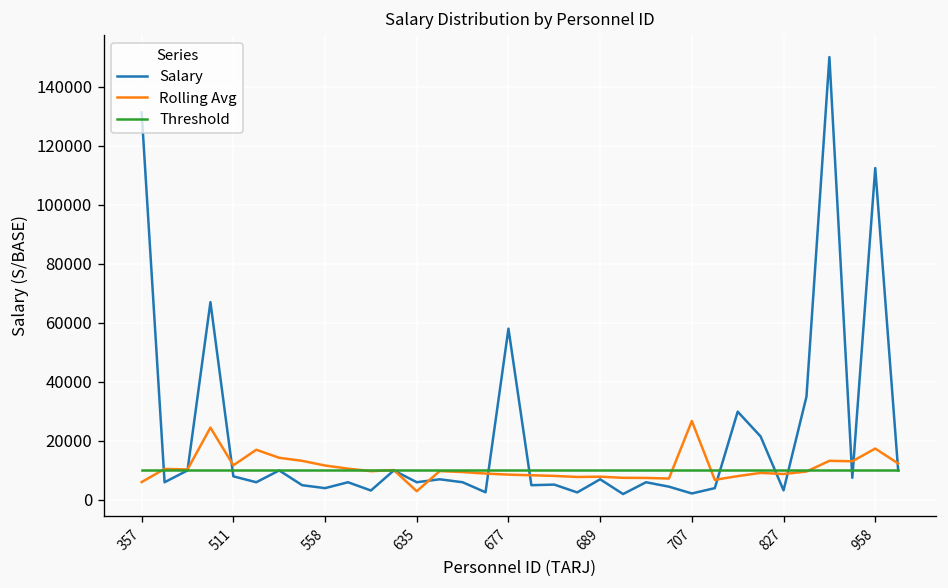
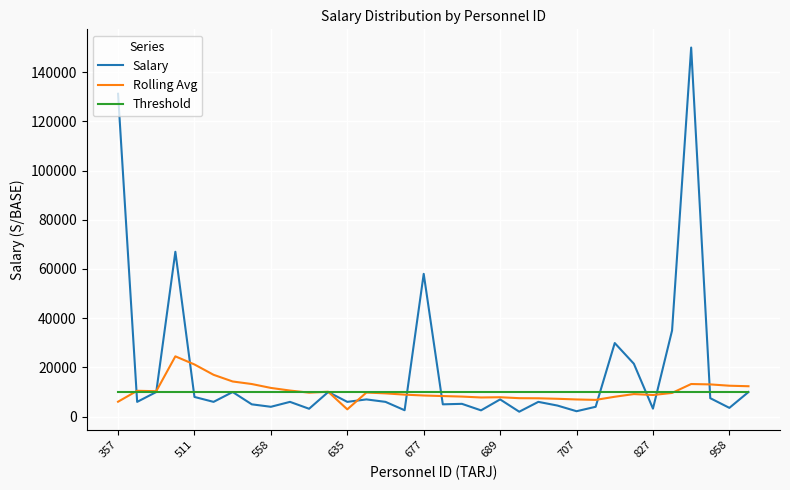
  {
    "Salary": {
      "511": 8000,
      "558": 4000,
      "635": 6000,
      "677": 58000,
      "707": 2000,
      "827": 3000,
-     "958": 112000
+     "958": 4000
    },
    "Rolling Avg": {
      "357": 6000,
-     "511": 12000,
+     "511": 21000,
      "558": 12000,
      "635": 3000,
      "677": 9000,
-     "707": 27000,
+     "707": 7000,
      "827": 9000,
-     "958": 17000
+     "958": 13000
    },
    "Threshold": {
      "357": 10000,
      "511": 10000,
      "558": 10000,
      "635": 10000,
      "677": 10000,
      "689": 10000,
      "707": 10000,
      "827": 10000,
      "958": 10000
    }
  }
